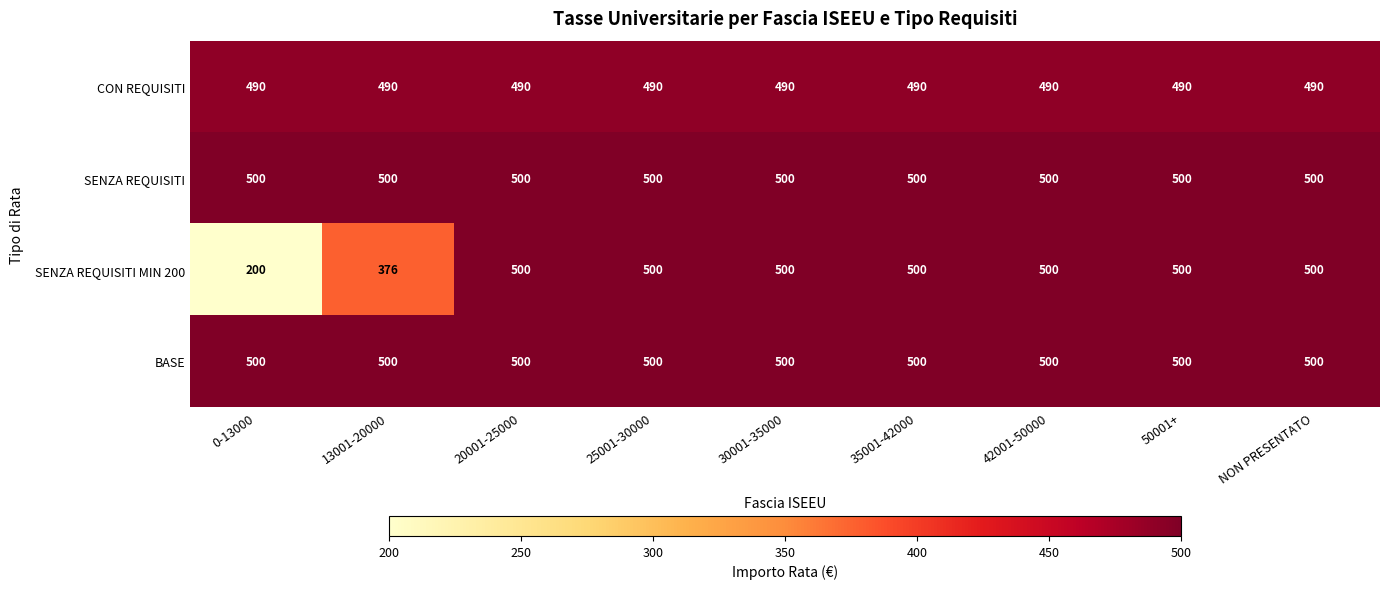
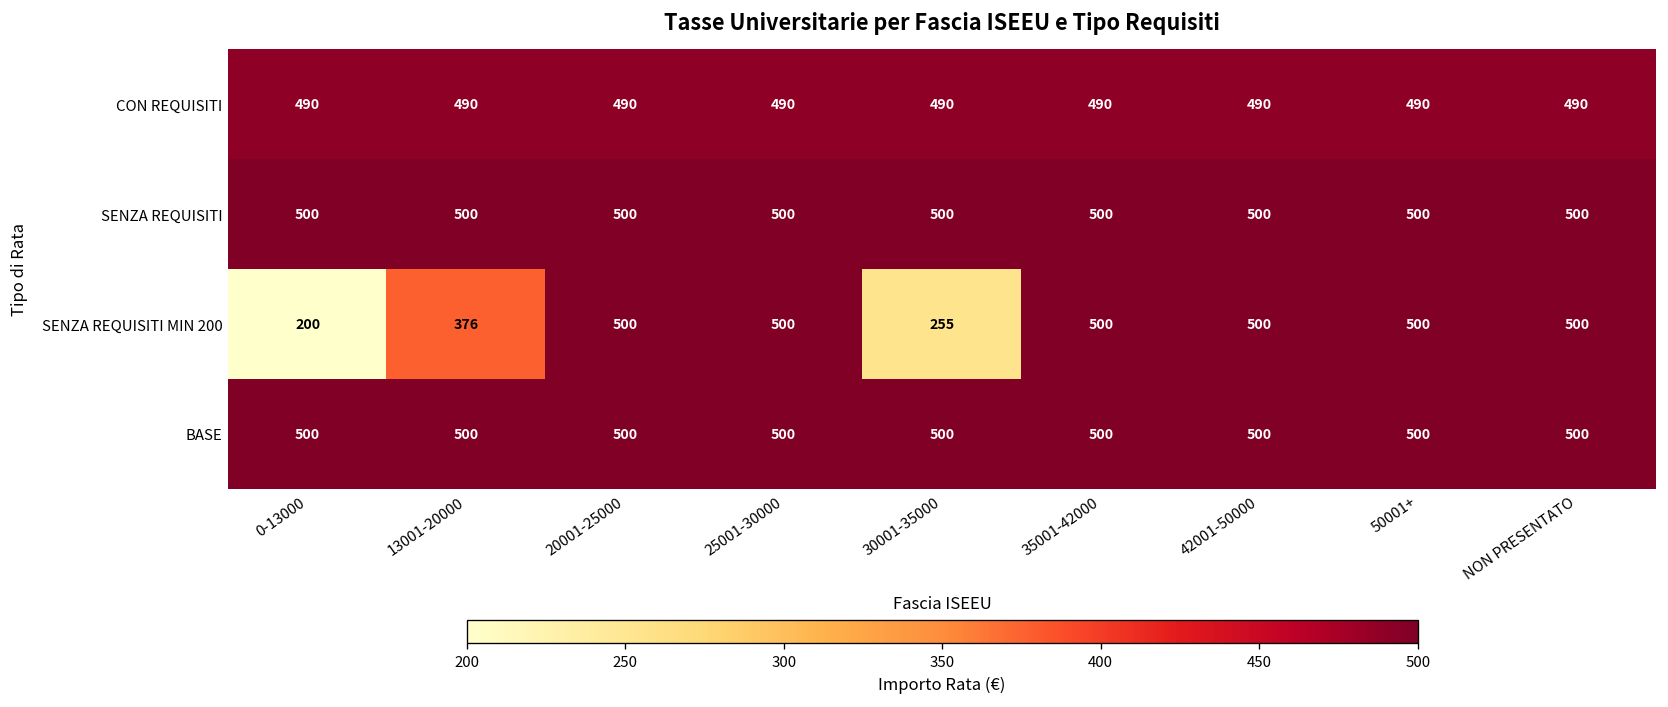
  {
    "CON REQUISITI": {
      "0-13000": 490,
      "13001-20000": 490,
      "20001-25000": 490,
      "25001-30000": 490,
      "30001-35000": 490,
      "35001-42000": 490,
      "42001-50000": 490,
      "50001+": 490,
      "NON PRESENTATO": 490
    },
    "SENZA REQUISITI": {
      "0-13000": 500,
      "13001-20000": 500,
      "20001-25000": 500,
      "25001-30000": 500,
      "30001-35000": 500,
      "35001-42000": 500,
      "42001-50000": 500,
      "50001+": 500,
      "NON PRESENTATO": 500
    },
    "SENZA REQUISITI MIN 200": {
      "0-13000": 200,
      "13001-20000": 376,
      "20001-25000": 500,
      "25001-30000": 500,
-     "30001-35000": 500,
+     "30001-35000": 255,
      "35001-42000": 500,
      "42001-50000": 500,
      "50001+": 500,
      "NON PRESENTATO": 500
    },
    "BASE": {
      "0-13000": 500,
      "13001-20000": 500,
      "20001-25000": 500,
      "25001-30000": 500,
      "30001-35000": 500,
      "35001-42000": 500,
      "42001-50000": 500,
      "50001+": 500,
      "NON PRESENTATO": 500
    }
  }
